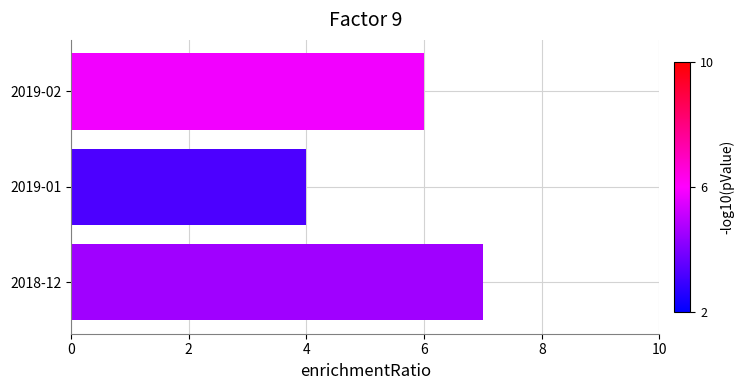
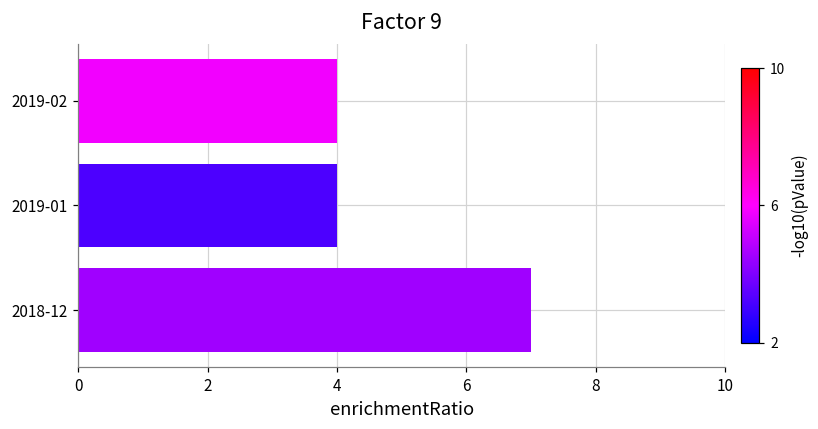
  {
-   "2019-02": 6,
+   "2019-02": 4,
    "2019-01": 4,
    "2018-12": 7
  }
